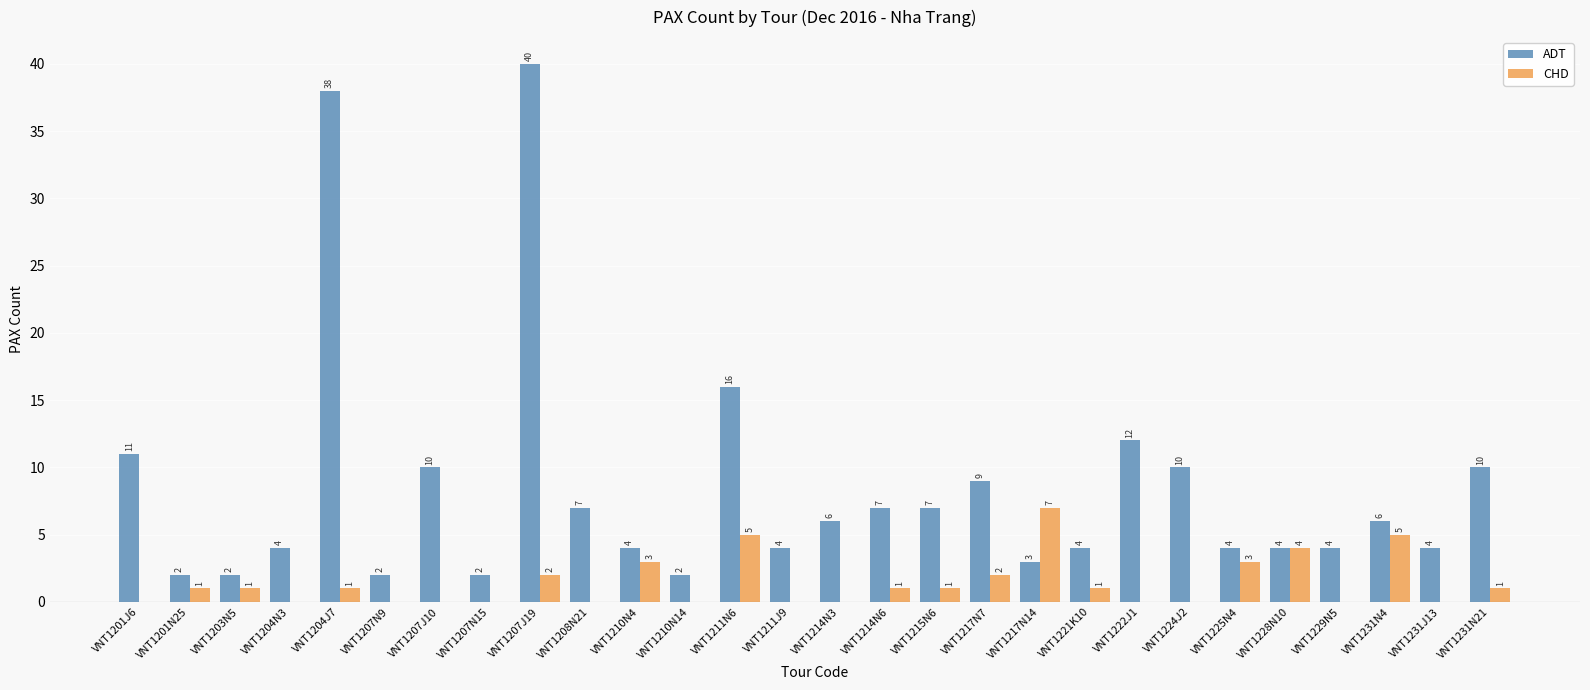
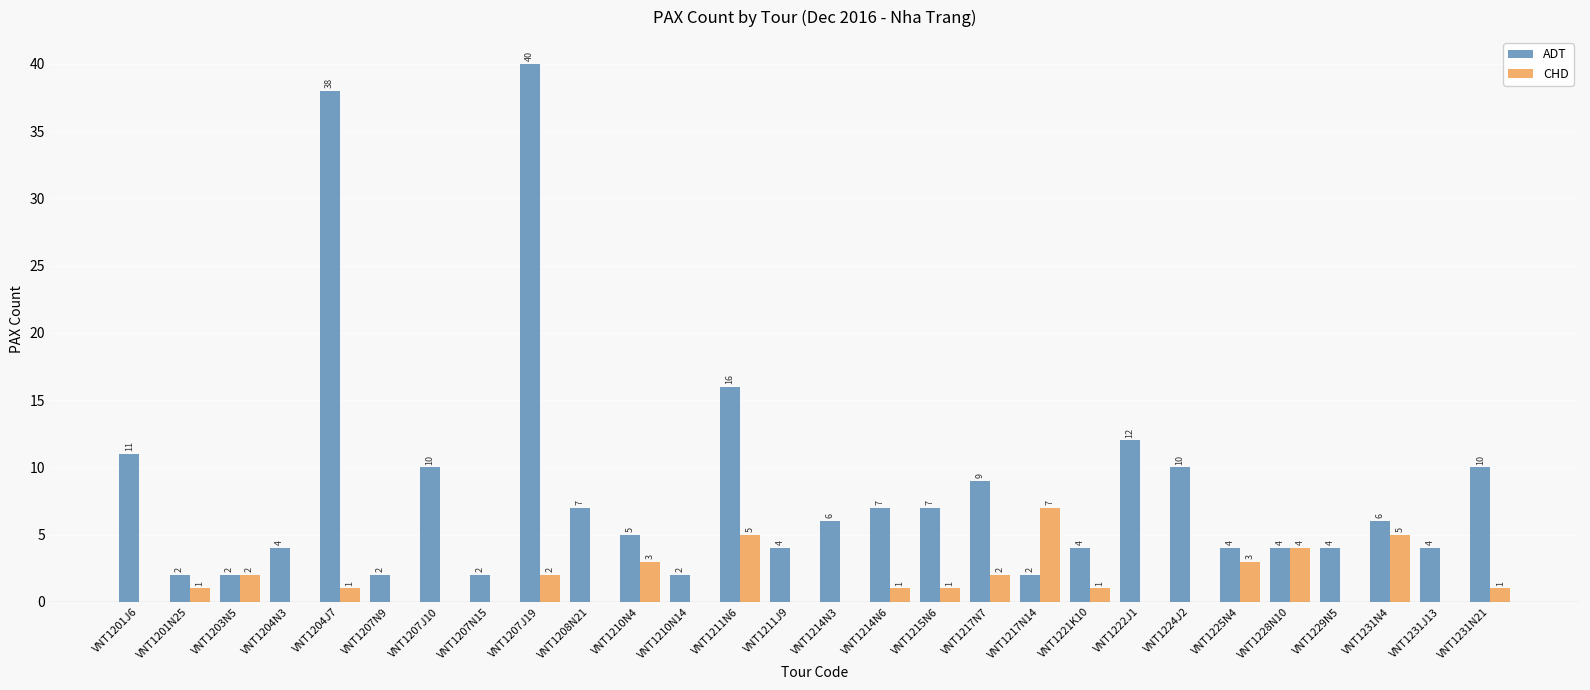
  {
    "ADT": {
      "VNT1201J6": 11,
      "VNT1201N25": 2,
      "VNT1203N5": 2,
      "VNT1204N3": 4,
      "VNT1204J7": 38,
      "VNT1207N9": 2,
      "VNT1207J10": 10,
      "VNT1207N15": 2,
      "VNT1207J19": 40,
      "VNT1208N21": 7,
-     "VNT1210N4": 4,
+     "VNT1210N4": 5,
      "VNT1210N14": 2,
      "VNT1211N6": 16,
      "VNT1211J9": 4,
      "VNT1214N3": 6,
      "VNT1214N6": 7,
      "VNT1215N6": 7,
      "VNT1217N7": 9,
-     "VNT1217N14": 3,
+     "VNT1217N14": 2,
      "VNT1221K10": 4,
      "VNT1222J1": 12,
      "VNT1224J2": 10,
      "VNT1225N4": 4,
      "VNT1228N10": 4,
      "VNT1229N5": 4,
      "VNT1231N4": 6,
      "VNT1231J13": 4,
      "VNT1231N21": 10
    },
    "CHD": {
      "VNT1201N25": 1,
-     "VNT1203N5": 1,
+     "VNT1203N5": 2,
      "VNT1204J7": 1,
      "VNT1207J19": 2,
      "VNT1210N4": 3,
      "VNT1211N6": 5,
      "VNT1214N6": 1,
      "VNT1215N6": 1,
      "VNT1217N7": 2,
      "VNT1217N14": 7,
      "VNT1221K10": 1,
      "VNT1225N4": 3,
      "VNT1228N10": 4,
      "VNT1231N4": 5,
      "VNT1231N21": 1
    }
  }
